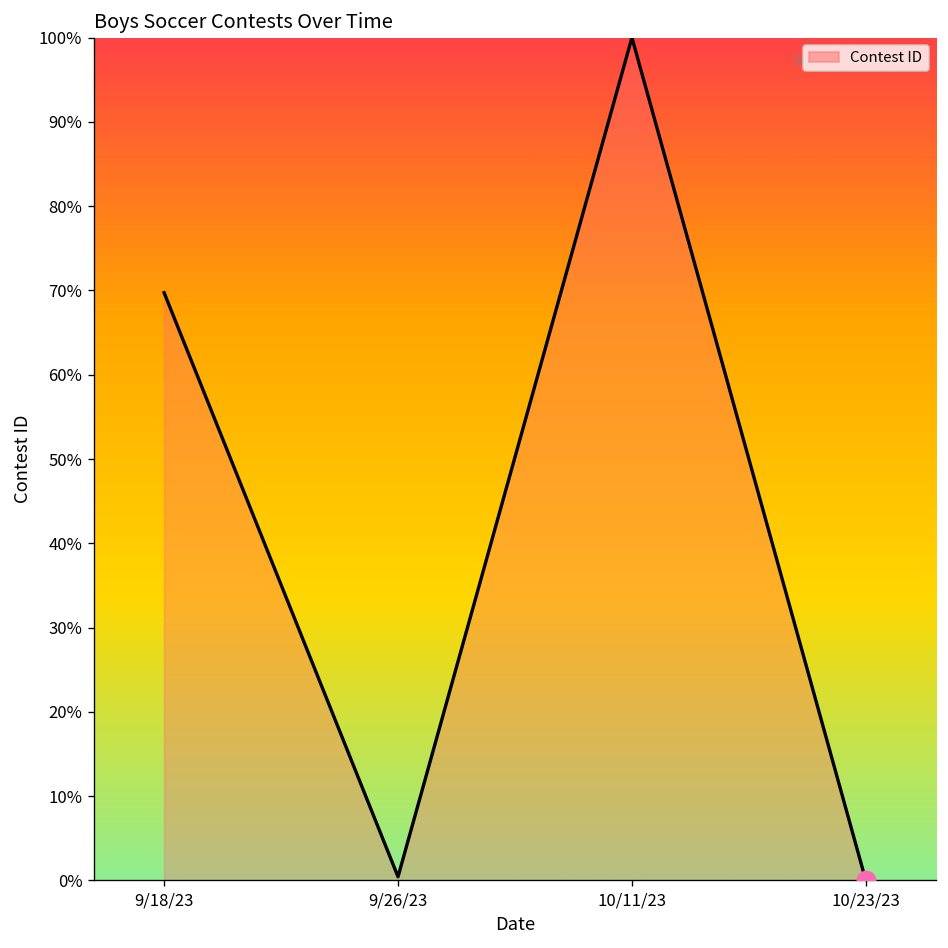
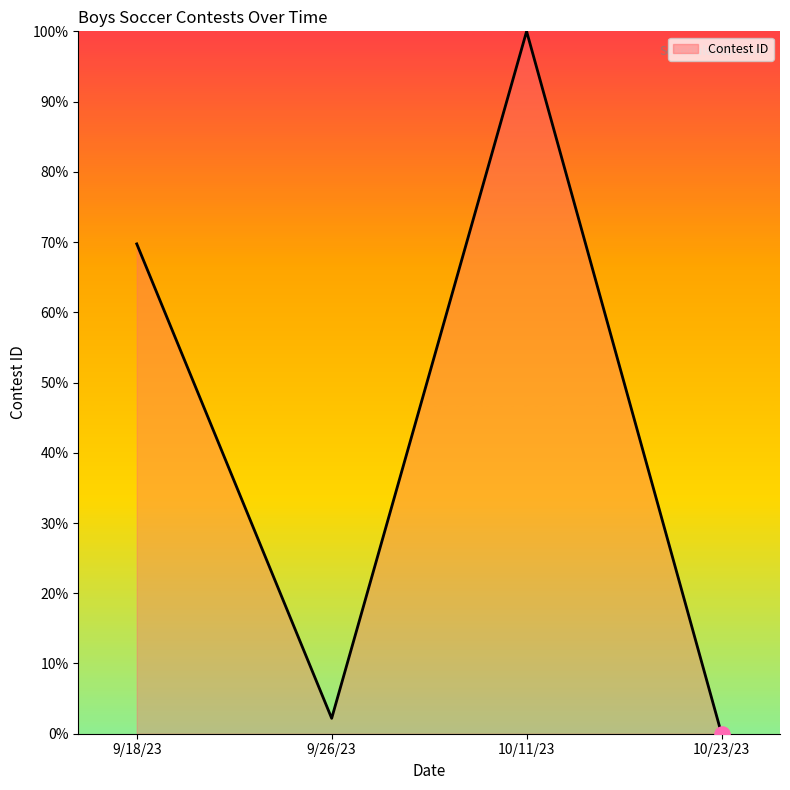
  {
    "Contest ID": {
      "9/18/23": "70%",
-     "9/26/23": "0%",
+     "9/26/23": "2%",
      "10/11/23": "100%"
    }
  }
